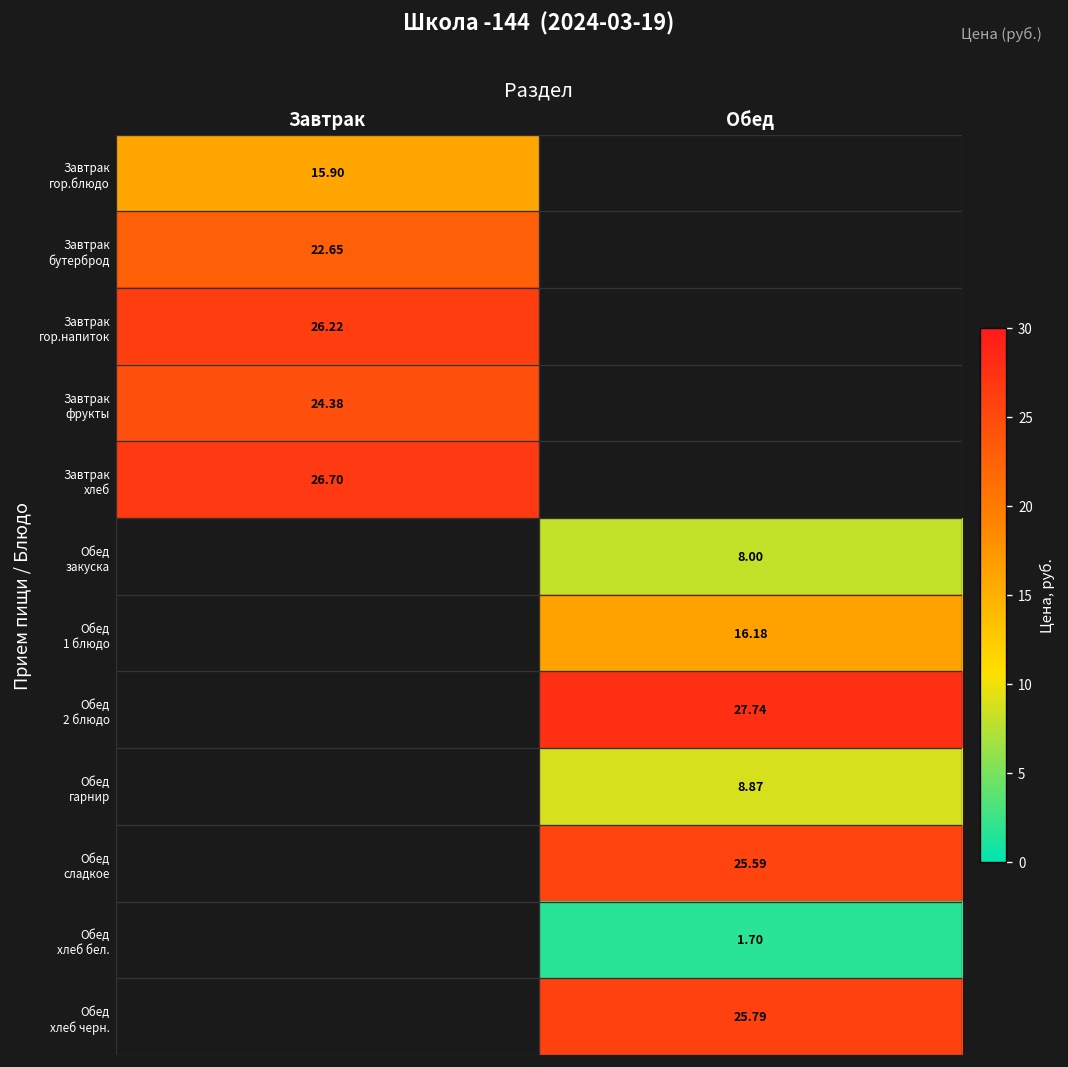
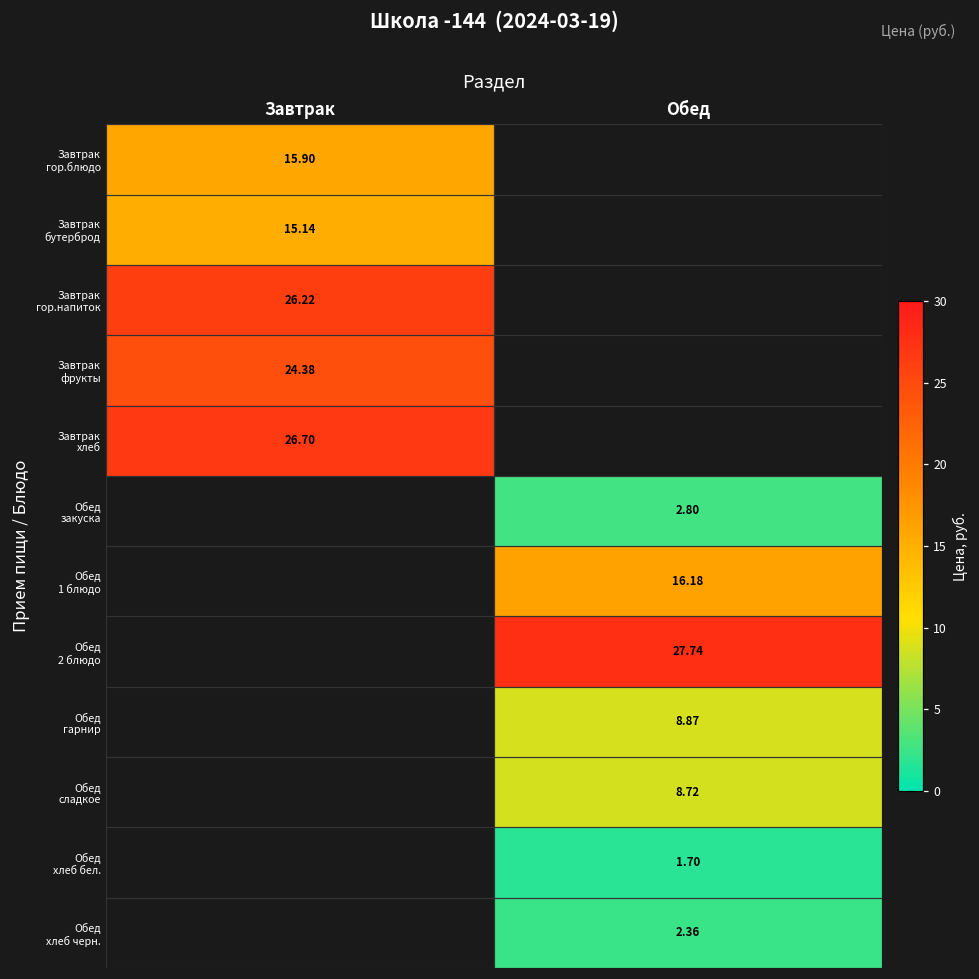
  {
    "Завтрак гор.блюдо": {
      "Завтрак": 15.90
    },
    "Завтрак бутерброд": {
-     "Завтрак": 22.65
+     "Завтрак": 15.14
    },
    "Завтрак гор.напиток": {
      "Завтрак": 26.22
    },
    "Завтрак фрукты": {
      "Завтрак": 24.38
    },
    "Завтрак хлеб": {
      "Завтрак": 26.70
    },
    "Обед закуска": {
-     "Обед": 8.00
+     "Обед": 2.80
    },
    "Обед 1 блюдо": {
      "Обед": 16.18
    },
    "Обед 2 блюдо": {
      "Обед": 27.74
    },
    "Обед гарнир": {
      "Обед": 8.87
    },
    "Обед сладкое": {
-     "Обед": 25.59
+     "Обед": 8.72
    },
    "Обед хлеб бел.": {
      "Обед": 1.70
    },
    "Обед хлеб черн.": {
-     "Обед": 25.79
+     "Обед": 2.36
    }
  }
